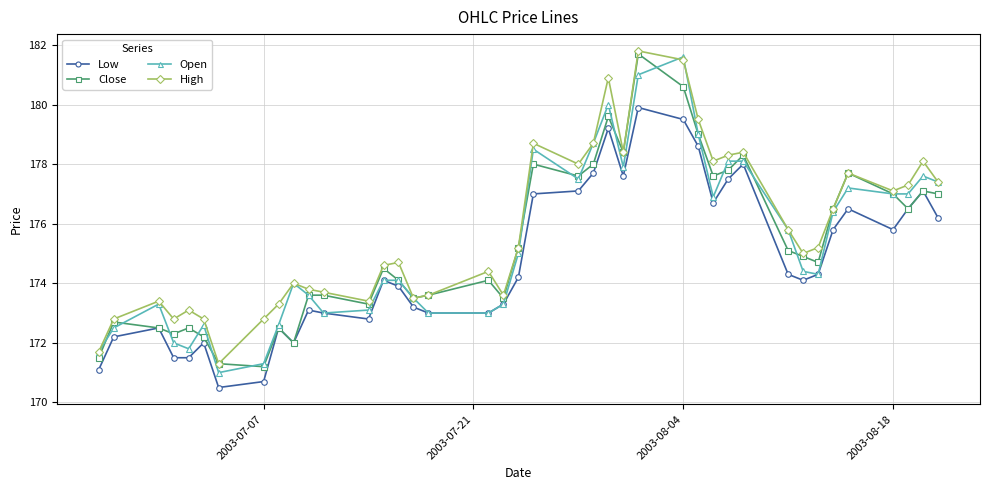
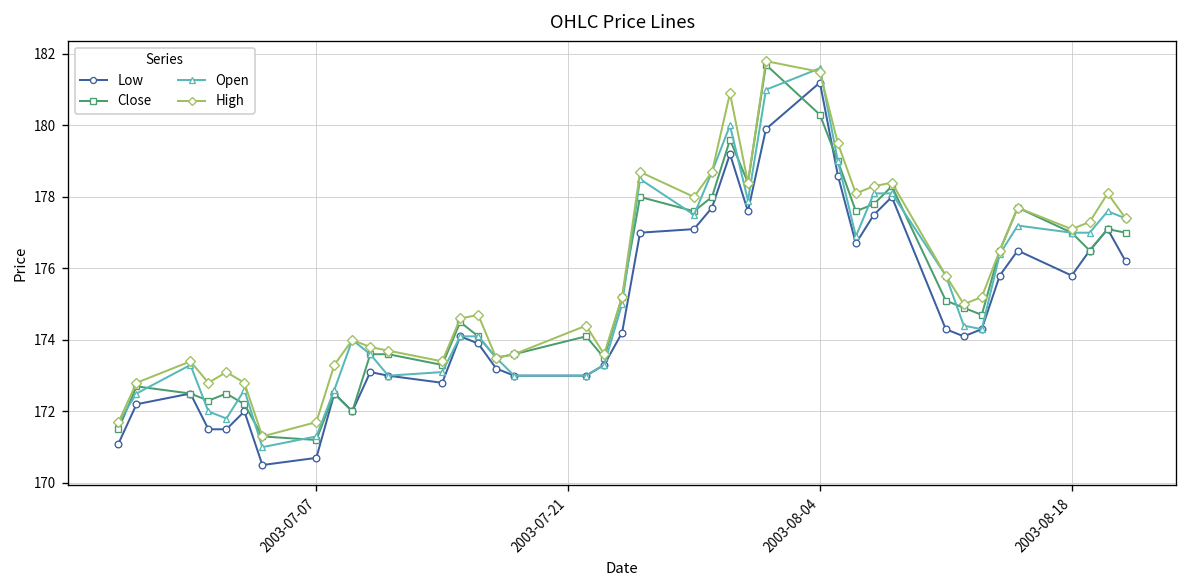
  {
    "Low": {
      "2003-07-07": 170.7,
-     "2003-08-04": 179.5,
+     "2003-08-04": 181.2,
      "2003-08-18": 175.8
    },
    "Close": {
      "2003-07-07": 171.2,
-     "2003-08-04": 180.6
+     "2003-08-04": 180.3
    },
    "Open": {
      "2003-07-07": 171.3,
      "2003-08-04": 181.6
    },
    "High": {
-     "2003-07-07": 172.8,
+     "2003-07-07": 171.7,
      "2003-08-04": 181.5,
      "2003-08-18": 177.1
    }
  }
